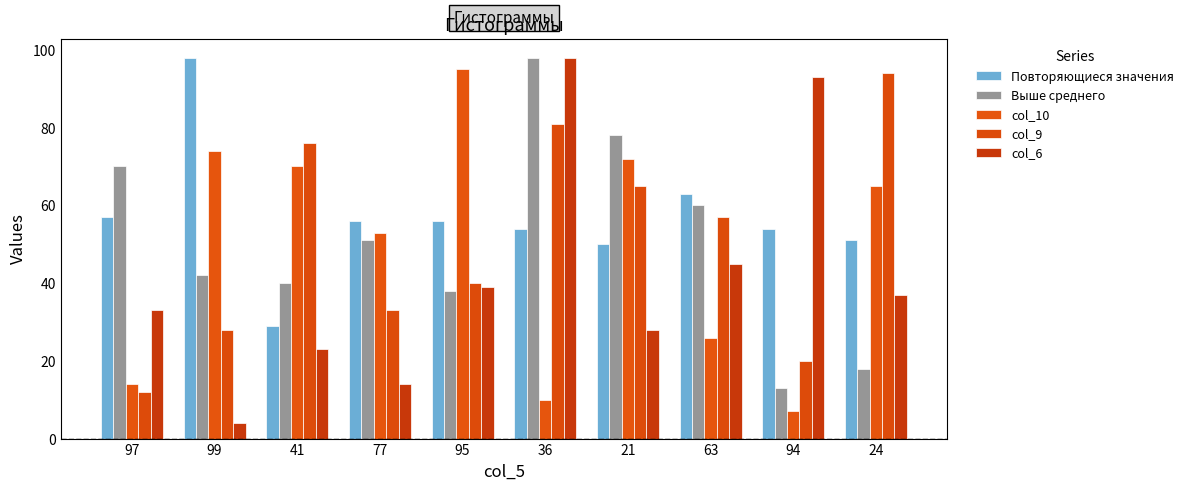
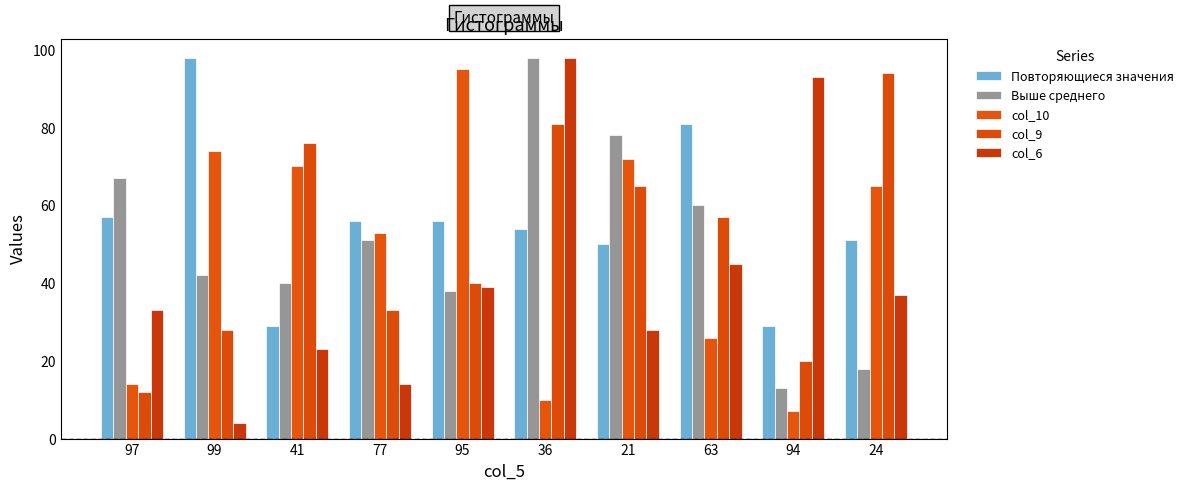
  {
    "Повторяющиеся значения": {
      "97": 57,
      "99": 98,
      "41": 29,
      "77": 56,
      "95": 56,
      "36": 54,
      "21": 50,
-     "63": 63,
-     "94": 54,
+     "63": 81,
+     "94": 29,
      "24": 51
    },
    "Выше среднего": {
-     "97": 70,
+     "97": 67,
      "99": 42,
      "41": 40,
      "77": 51,
      "95": 38,
      "36": 98,
      "21": 78,
      "63": 60,
      "94": 13,
      "24": 18
    }
  }
